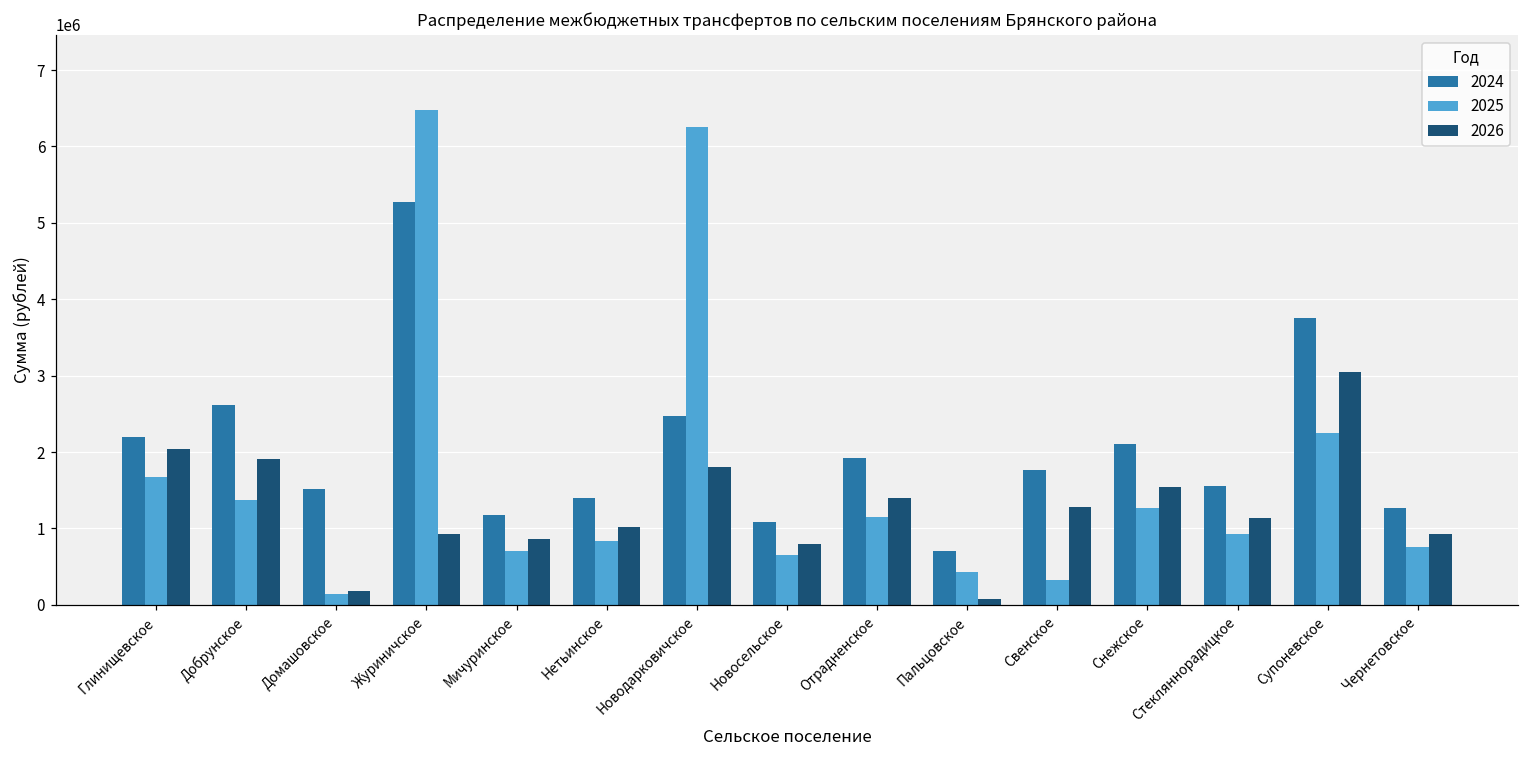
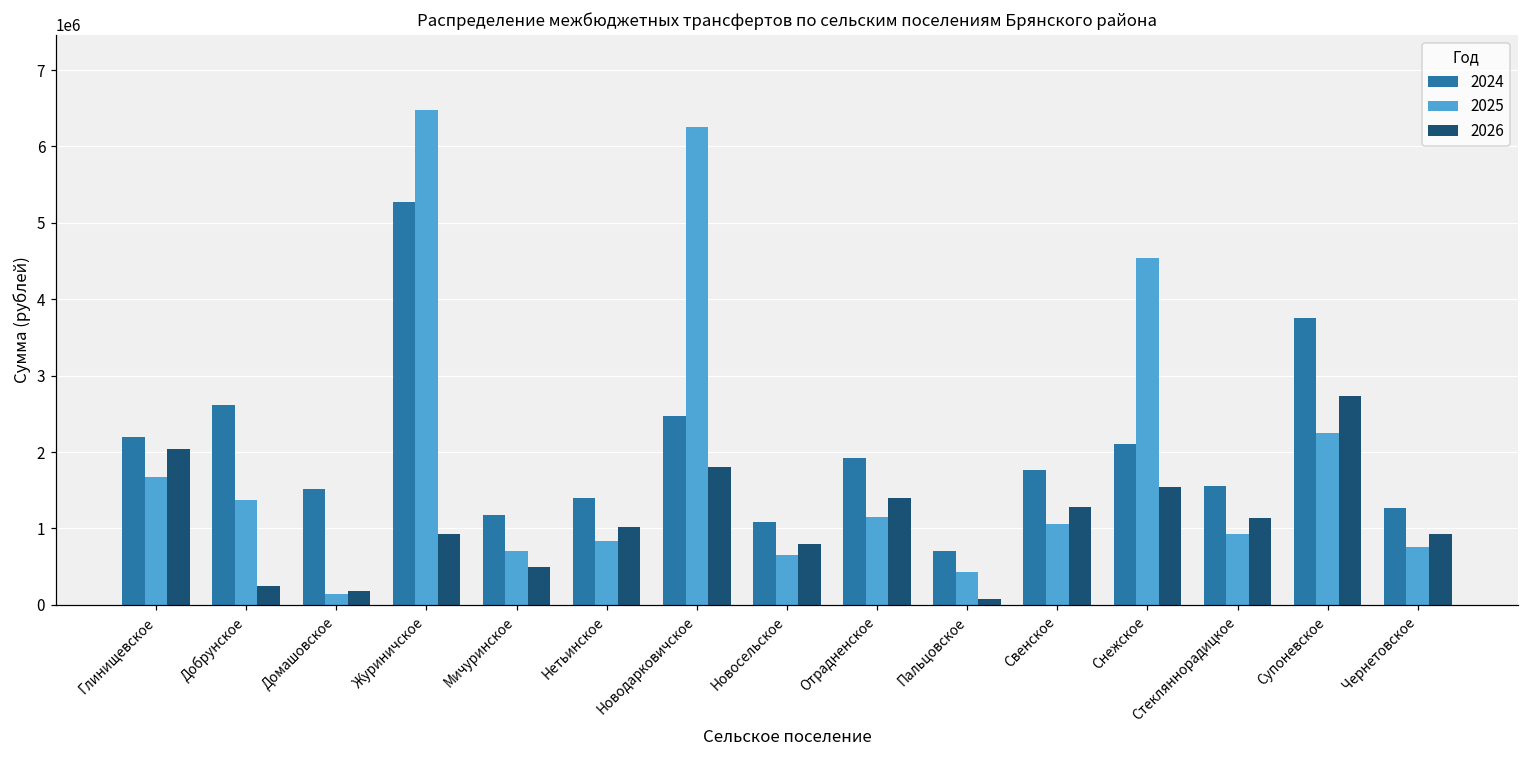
  {
    "2024": {
      "Глинищевское": 2200000,
      "Добрунское": 2600000,
      "Домашовское": 1500000,
      "Журиничское": 5300000,
      "Мичуринское": 1200000,
      "Нетьинское": 1400000,
      "Новодарковичское": 2500000,
      "Новосельское": 1100000,
      "Отрадненское": 1900000,
      "Пальцовское": 700000,
      "Свенское": 1800000,
      "Снежское": 2100000,
      "Стекляннорадицкое": 1600000,
      "Супоневское": 3800000,
      "Чернетовское": 1300000
    },
    "2025": {
      "Глинищевское": 1700000,
      "Добрунское": 1400000,
      "Домашовское": 100000,
      "Журиничское": 6500000,
      "Мичуринское": 700000,
      "Нетьинское": 800000,
      "Новодарковичское": 6300000,
      "Новосельское": 700000,
      "Отрадненское": 1200000,
      "Пальцовское": 400000,
-     "Свенское": 300000,
-     "Снежское": 1300000,
+     "Свенское": 1100000,
+     "Снежское": 4500000,
      "Стекляннорадицкое": 900000,
      "Супоневское": 2300000,
      "Чернетовское": 800000
    },
    "2026": {
      "Глинищевское": 2000000,
-     "Добрунское": 1900000,
+     "Добрунское": 200000,
      "Домашовское": 200000,
      "Журиничское": 900000,
-     "Мичуринское": 900000,
+     "Мичуринское": 500000,
      "Нетьинское": 1000000,
      "Новодарковичское": 1800000,
      "Новосельское": 800000,
      "Отрадненское": 1400000,
      "Пальцовское": 100000,
      "Свенское": 1300000,
      "Снежское": 1500000,
      "Стекляннорадицкое": 1100000,
-     "Супоневское": 3000000,
+     "Супоневское": 2700000,
      "Чернетовское": 900000
    }
  }
